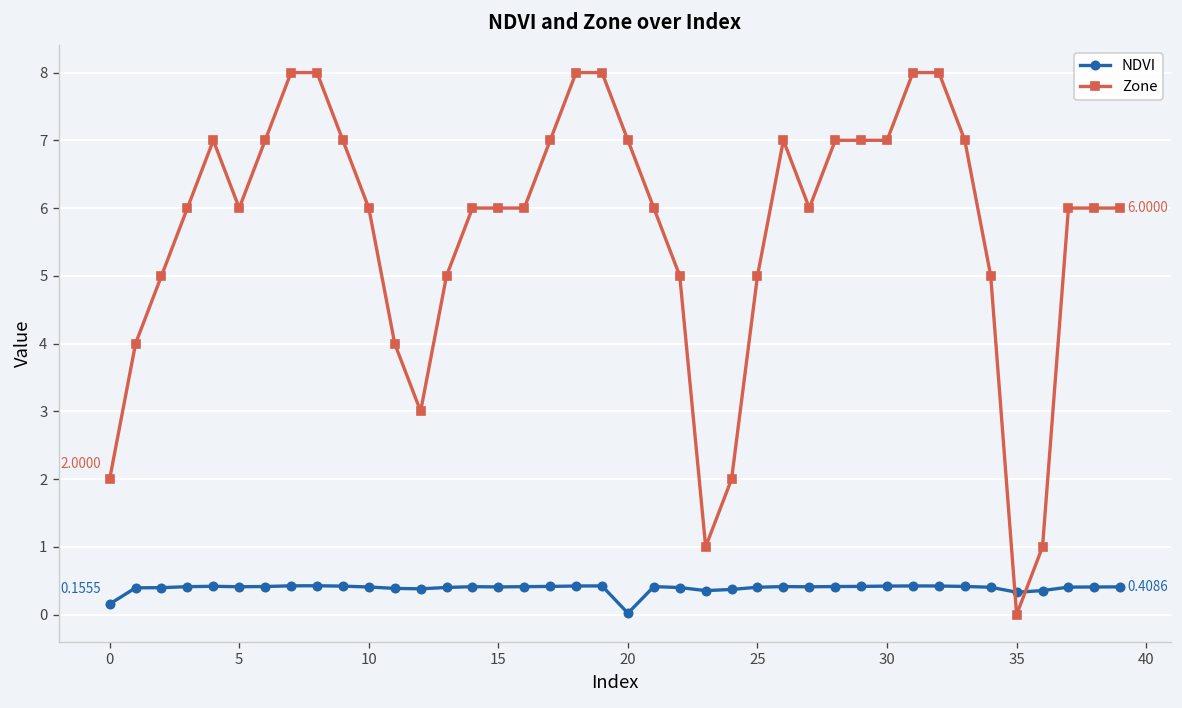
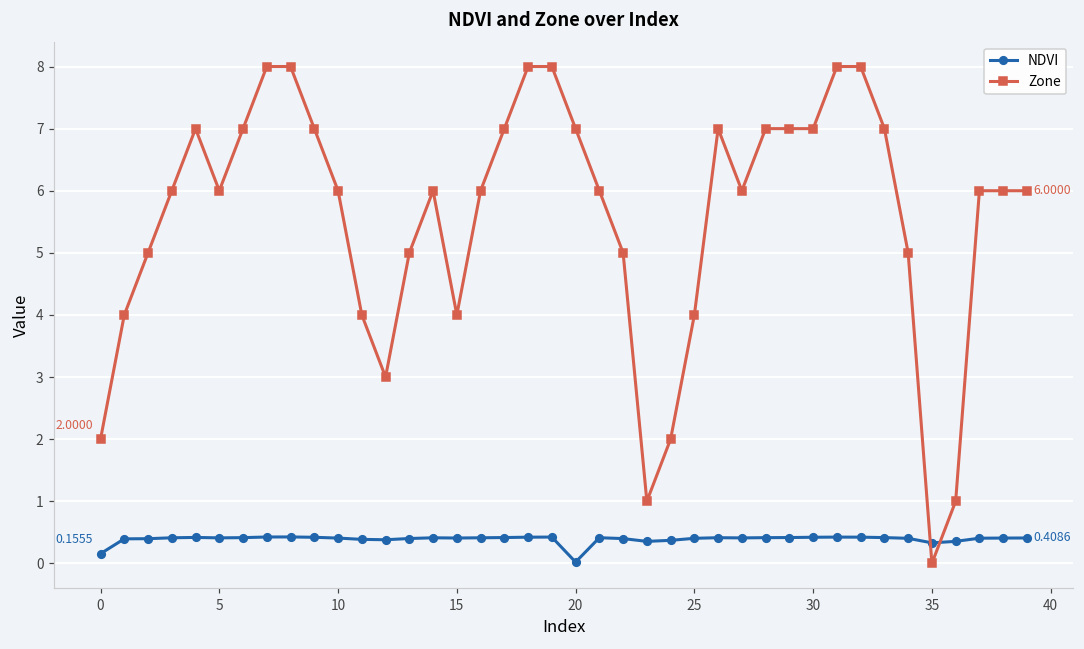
  {
    "NDVI": {
      "0": 0.1555
    },
    "Zone": {
      "5": 6,
      "10": 6,
-     "15": 6,
+     "15": 4,
      "20": 7,
-     "25": 5,
+     "25": 4,
      "30": 7,
      "35": 0
    }
  }
